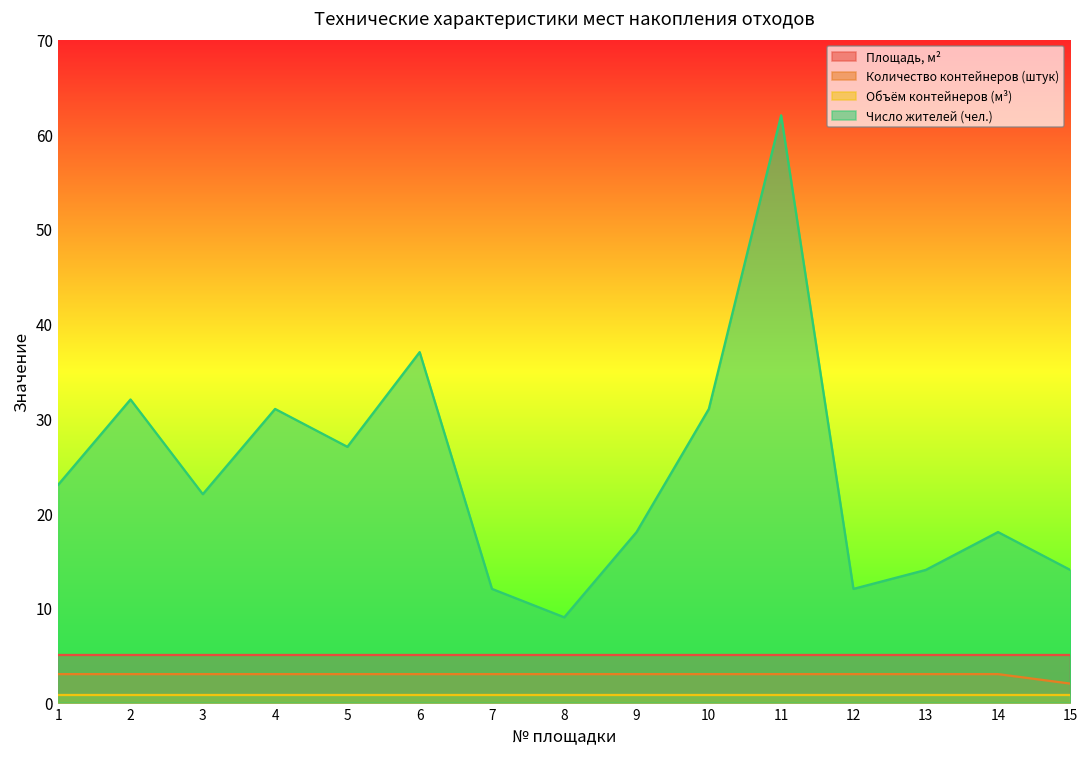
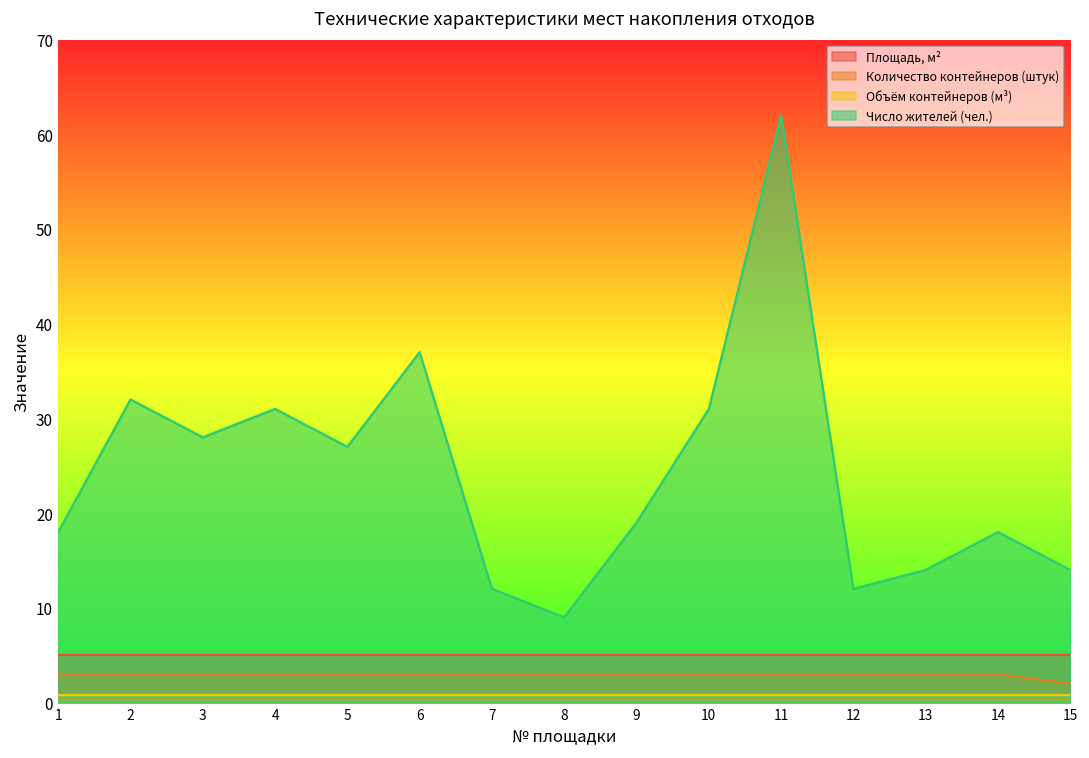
  {
    "Объём контейнеров (м³)": {
      "1": 1,
      "2": 1,
      "3": 1,
      "4": 1,
      "5": 1,
      "6": 1,
      "7": 1,
      "8": 1,
      "9": 1,
      "10": 1,
      "11": 1,
      "12": 1,
      "13": 1,
      "14": 1,
      "15": 1
    },
    "Число жителей (чел.)": {
-     "1": 23,
+     "1": 18,
      "2": 32,
-     "3": 22,
+     "3": 28,
      "4": 31,
      "5": 27,
      "6": 37,
      "7": 12,
      "8": 9,
-     "9": 18,
+     "9": 19,
      "10": 31,
      "11": 62,
      "12": 12,
      "13": 14,
      "14": 18,
      "15": 14
    }
  }
